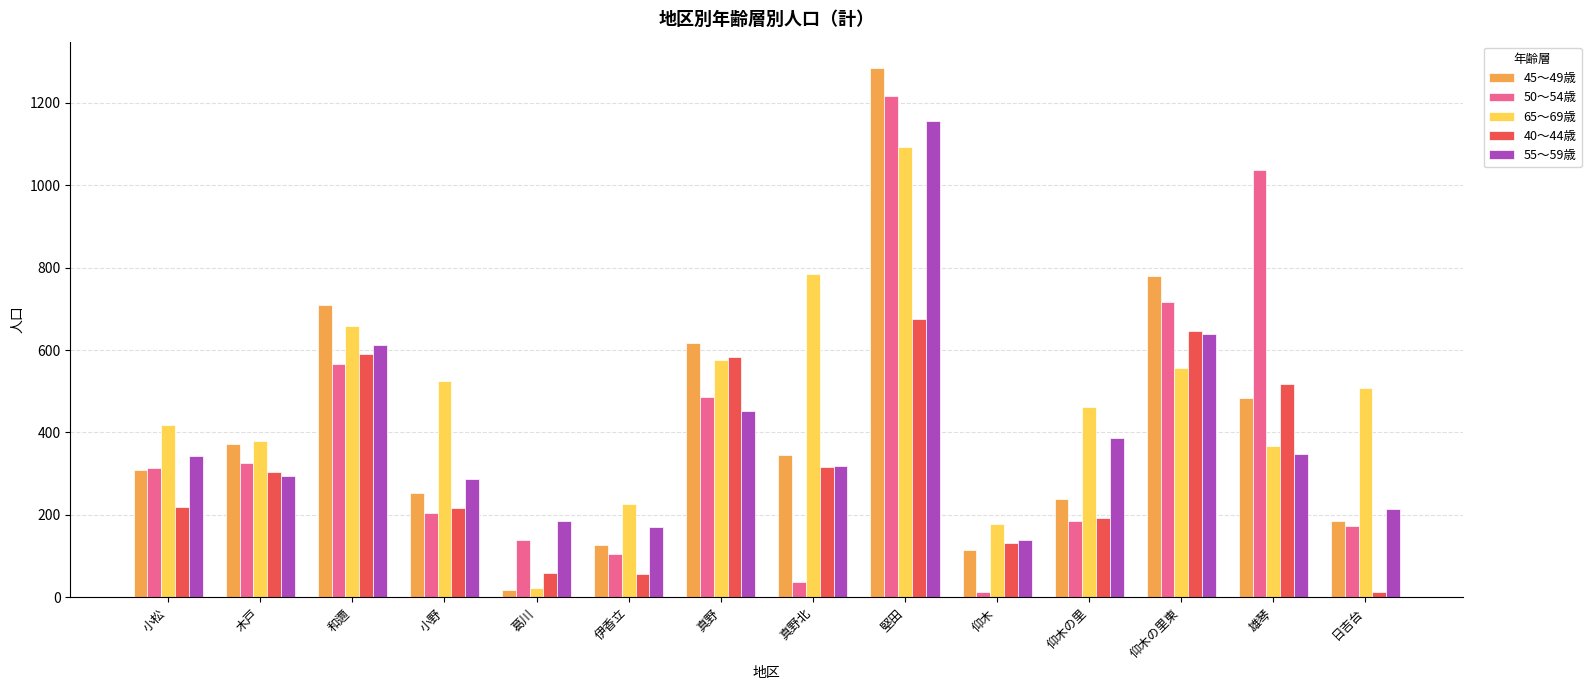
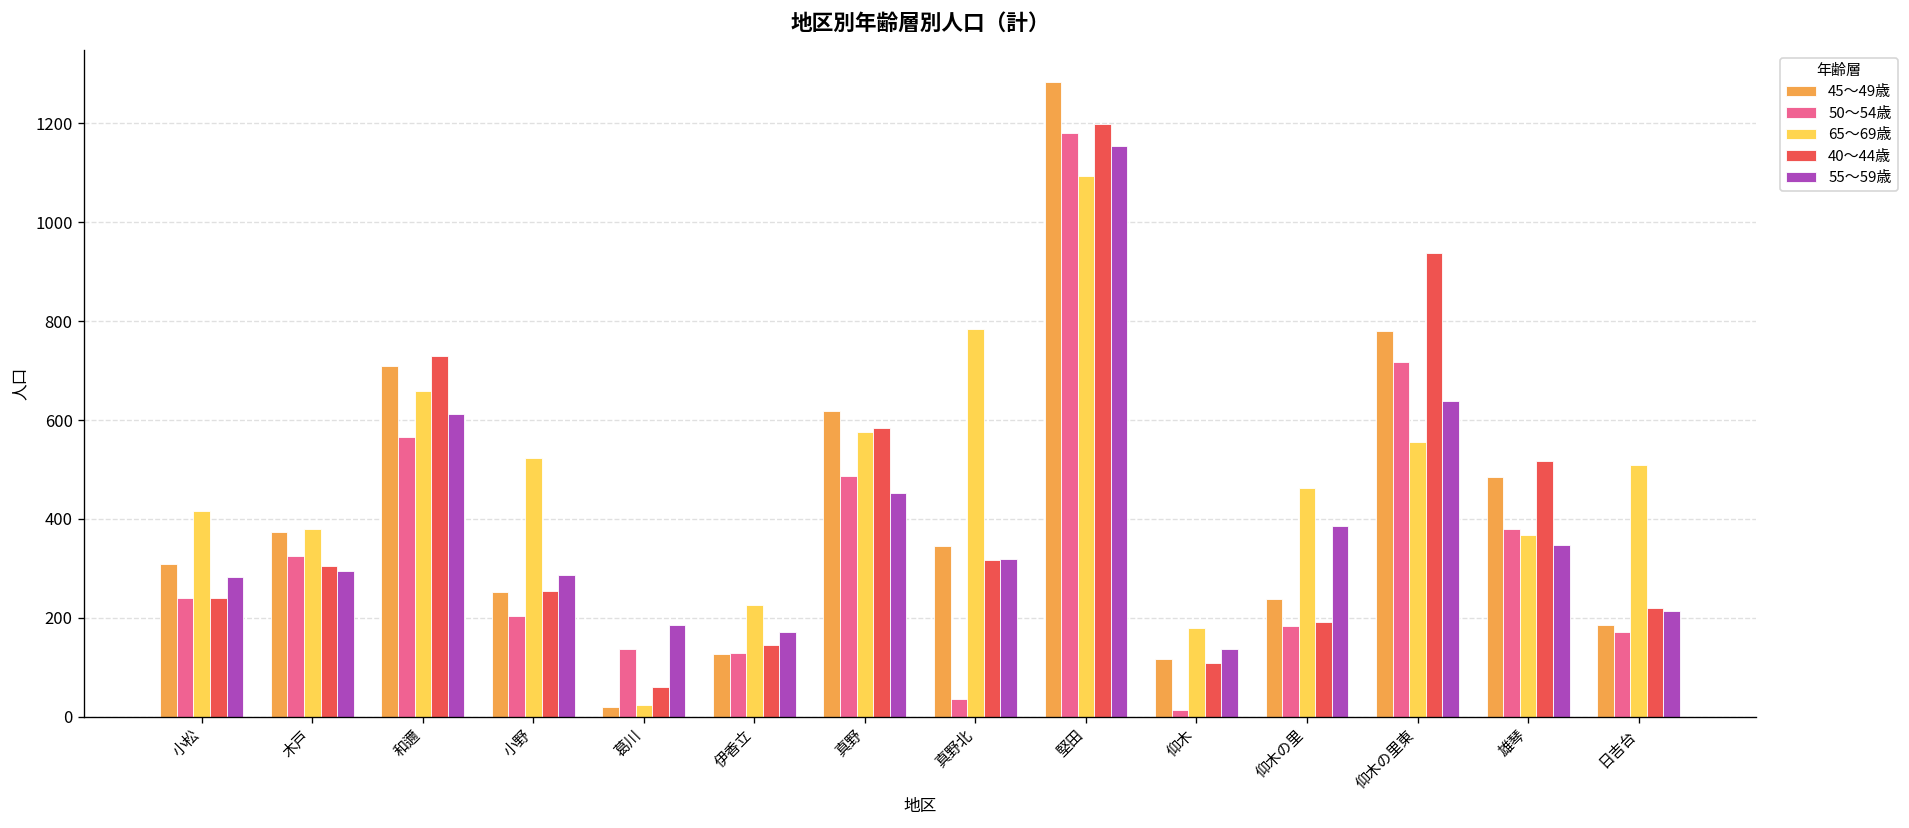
  {
    "50～54歳": {
-     "小松": 320,
+     "小松": 240,
      "木戸": 330,
      "和邇": 570,
      "小野": 200,
      "葛川": 140,
-     "伊香立": 100,
+     "伊香立": 130,
      "真野": 490,
      "真野北": 40,
-     "堅田": 1220,
+     "堅田": 1180,
      "仰木": 10,
      "仰木の里": 180,
      "仰木の里東": 720,
-     "雄琴": 1040,
+     "雄琴": 380,
      "日吉台": 170
    },
    "40～44歳": {
-     "小松": 220,
+     "小松": 240,
      "木戸": 310,
-     "和邇": 590,
-     "小野": 220,
+     "和邇": 730,
+     "小野": 260,
      "葛川": 60,
-     "伊香立": 60,
+     "伊香立": 150,
      "真野": 580,
      "真野北": 320,
-     "堅田": 680,
-     "仰木": 130,
+     "堅田": 1200,
+     "仰木": 110,
      "仰木の里": 190,
-     "仰木の里東": 650,
+     "仰木の里東": 940,
      "雄琴": 520,
-     "日吉台": 10
+     "日吉台": 220
    },
    "55～59歳": {
-     "小松": 340,
+     "小松": 280,
      "木戸": 300,
      "和邇": 610,
      "小野": 290,
      "葛川": 190,
      "伊香立": 170,
      "真野": 450,
      "真野北": 320,
      "堅田": 1160,
      "仰木": 140,
      "仰木の里": 390,
      "仰木の里東": 640,
      "雄琴": 350,
      "日吉台": 210
    }
  }
